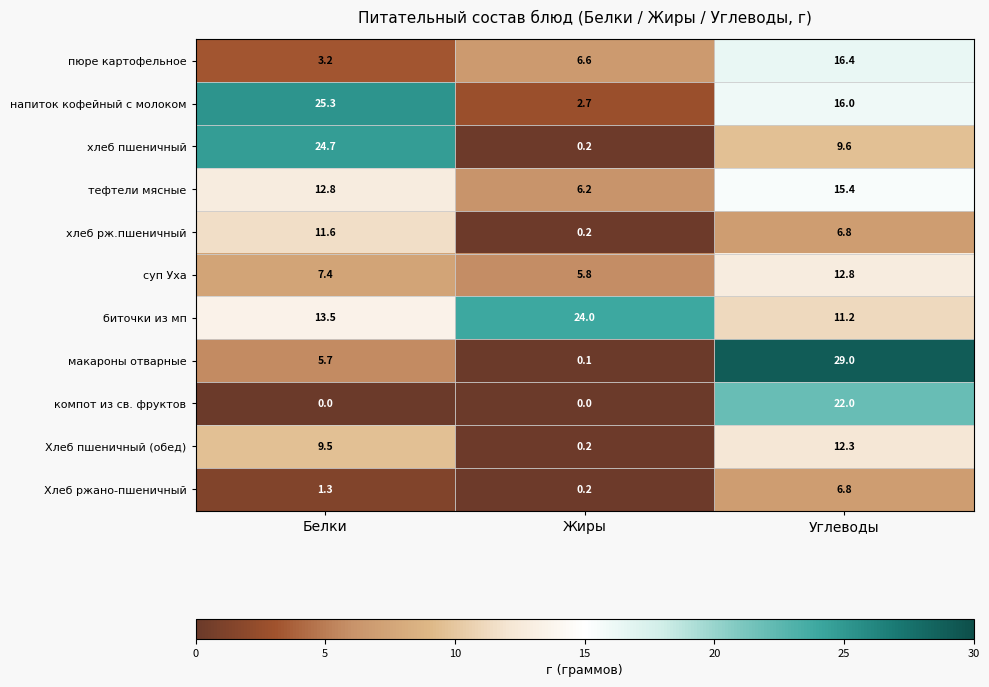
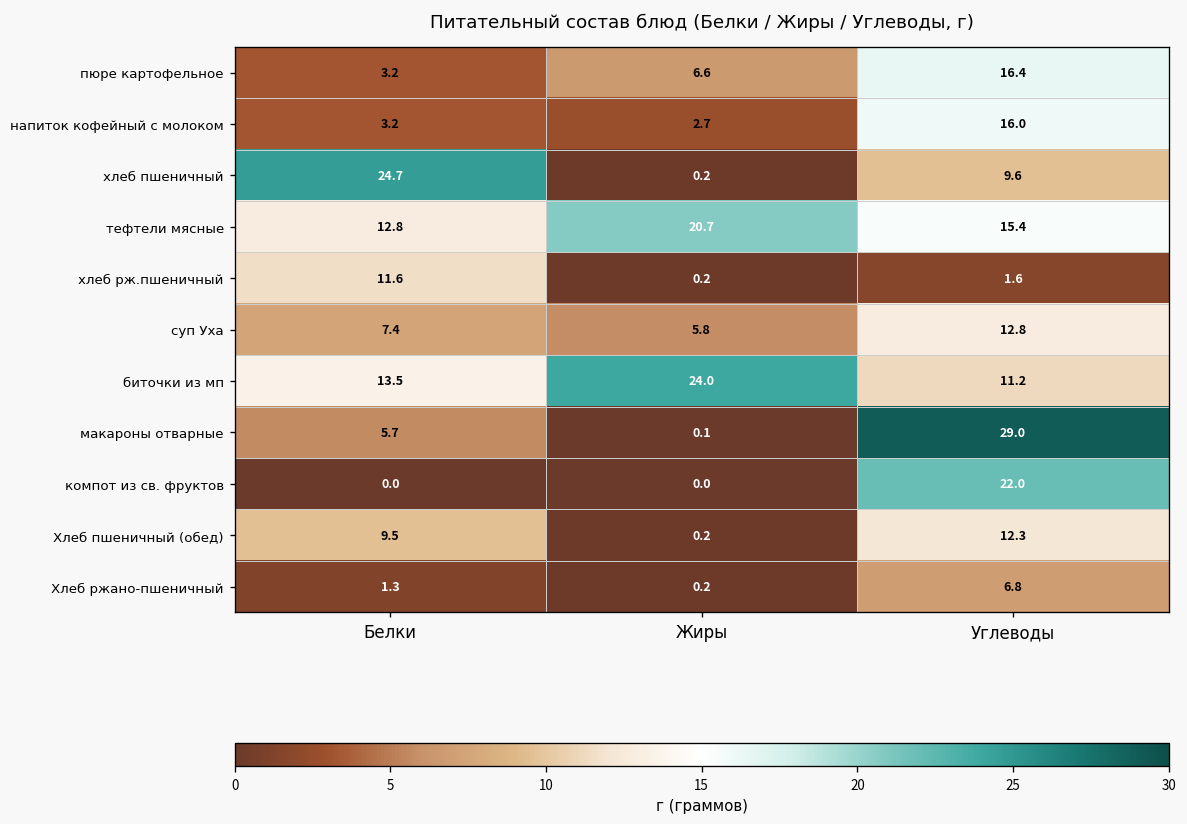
  {
    "пюре картофельное": {
      "Белки": 3.2,
      "Жиры": 6.6,
      "Углеводы": 16.4
    },
    "напиток кофейный с молоком": {
-     "Белки": 25.3,
+     "Белки": 3.2,
      "Жиры": 2.7,
      "Углеводы": 16.0
    },
    "хлеб пшеничный": {
      "Белки": 24.7,
      "Жиры": 0.2,
      "Углеводы": 9.6
    },
    "тефтели мясные": {
      "Белки": 12.8,
-     "Жиры": 6.2,
+     "Жиры": 20.7,
      "Углеводы": 15.4
    },
    "хлеб рж.пшеничный": {
      "Белки": 11.6,
      "Жиры": 0.2,
-     "Углеводы": 6.8
+     "Углеводы": 1.6
    },
    "суп Уха": {
      "Белки": 7.4,
      "Жиры": 5.8,
      "Углеводы": 12.8
    },
    "биточки из мп": {
      "Белки": 13.5,
      "Жиры": 24.0,
      "Углеводы": 11.2
    },
    "макароны отварные": {
      "Белки": 5.7,
      "Жиры": 0.1,
      "Углеводы": 29.0
    },
    "компот из св. фруктов": {
      "Белки": 0.0,
      "Жиры": 0.0,
      "Углеводы": 22.0
    },
    "Хлеб пшеничный (обед)": {
      "Белки": 9.5,
      "Жиры": 0.2,
      "Углеводы": 12.3
    },
    "Хлеб ржано-пшеничный": {
      "Белки": 1.3,
      "Жиры": 0.2,
      "Углеводы": 6.8
    }
  }
